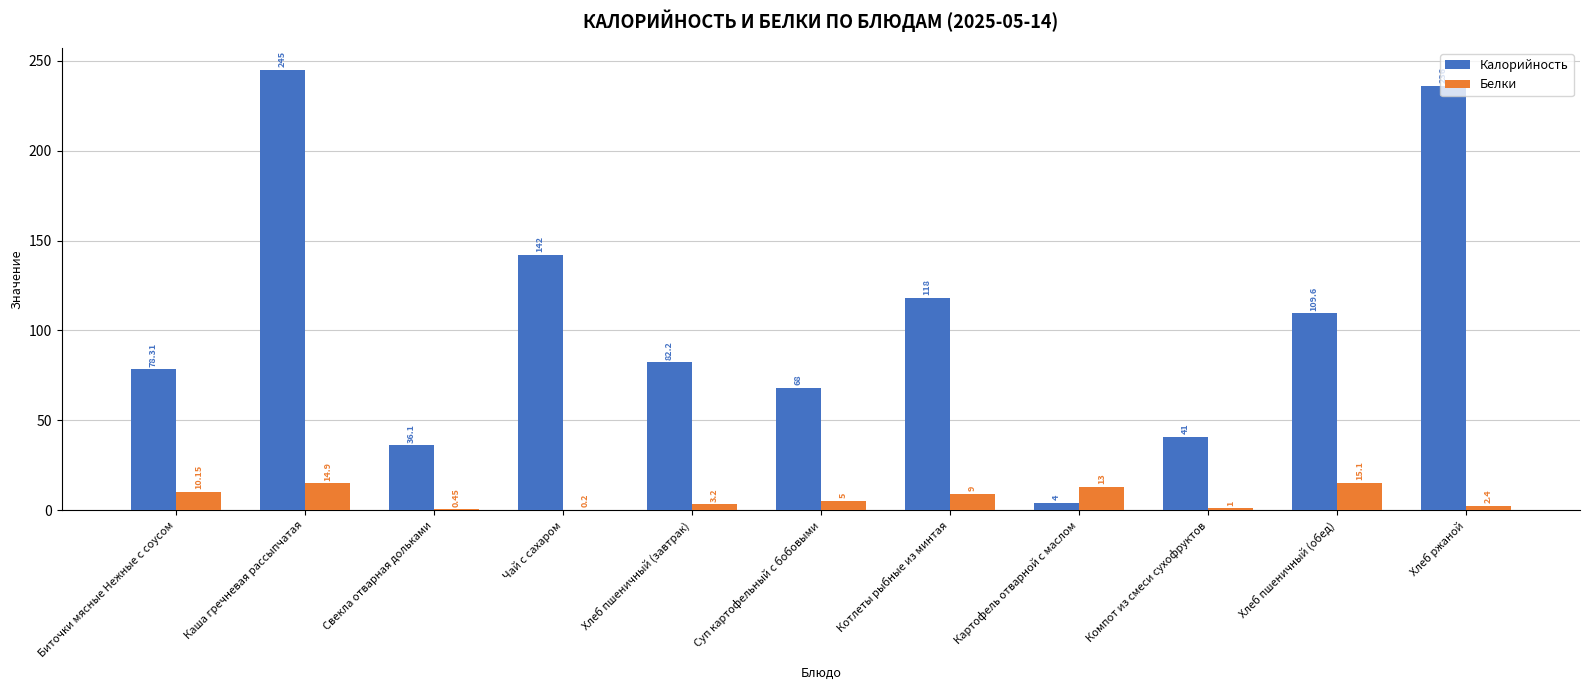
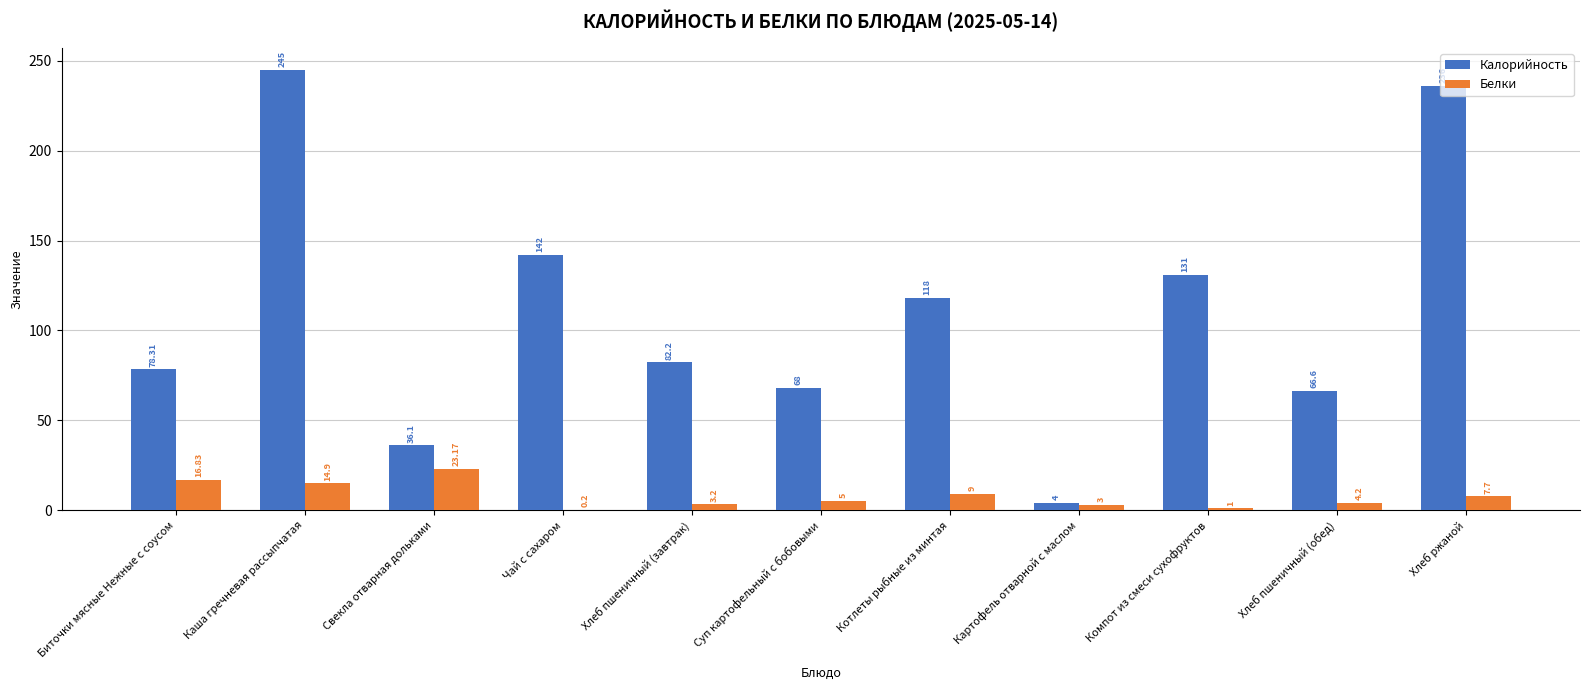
  {
    "Калорийность": {
      "Биточки мясные Нежные с соусом": 78.31,
      "Каша гречневая рассыпчатая": 245,
      "Свекла отварная дольками": 36.1,
      "Чай с сахаром": 142,
      "Хлеб пшеничный (завтрак)": 82.2,
      "Суп картофельный с бобовыми": 68,
      "Котлеты рыбные из минтая": 118,
      "Картофель отварной с маслом": 4,
-     "Компот из смеси сухофруктов": 41,
-     "Хлеб пшеничный (обед)": 109.6
+     "Компот из смеси сухофруктов": 131,
+     "Хлеб пшеничный (обед)": 66.6
    },
    "Белки": {
-     "Биточки мясные Нежные с соусом": 10.15,
+     "Биточки мясные Нежные с соусом": 16.83,
      "Каша гречневая рассыпчатая": 14.9,
-     "Свекла отварная дольками": 0.45,
+     "Свекла отварная дольками": 23.17,
      "Чай с сахаром": 0.2,
      "Хлеб пшеничный (завтрак)": 3.2,
      "Суп картофельный с бобовыми": 5,
      "Котлеты рыбные из минтая": 9,
-     "Картофель отварной с маслом": 13,
+     "Картофель отварной с маслом": 3,
      "Компот из смеси сухофруктов": 1,
-     "Хлеб пшеничный (обед)": 15.1,
-     "Хлеб ржаной": 2.4
+     "Хлеб пшеничный (обед)": 4.2,
+     "Хлеб ржаной": 7.7
    }
  }
